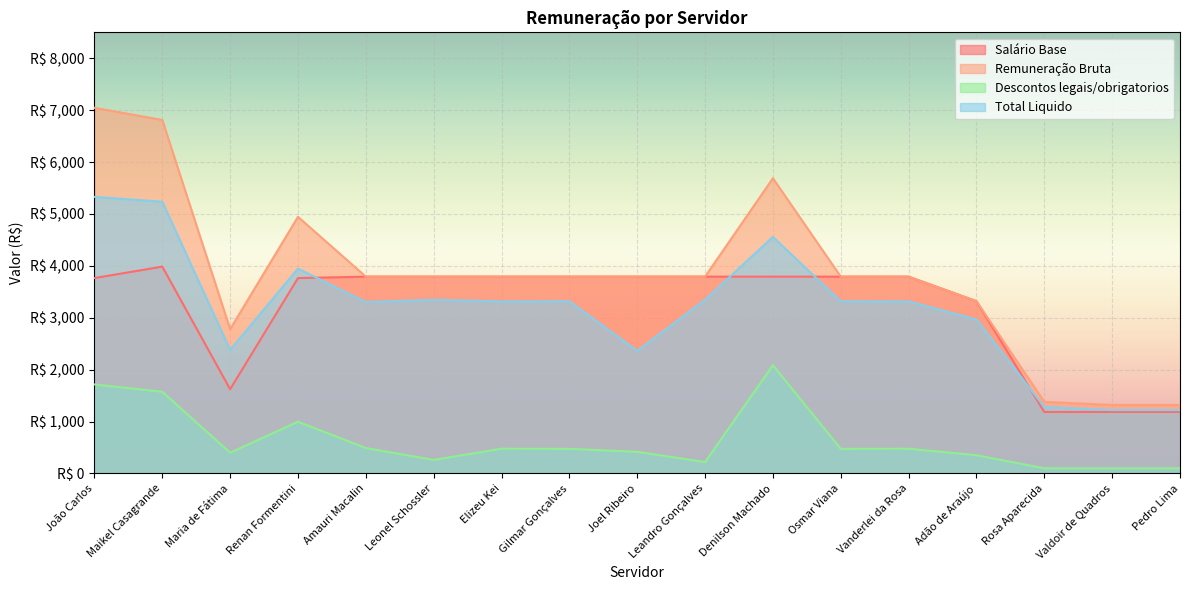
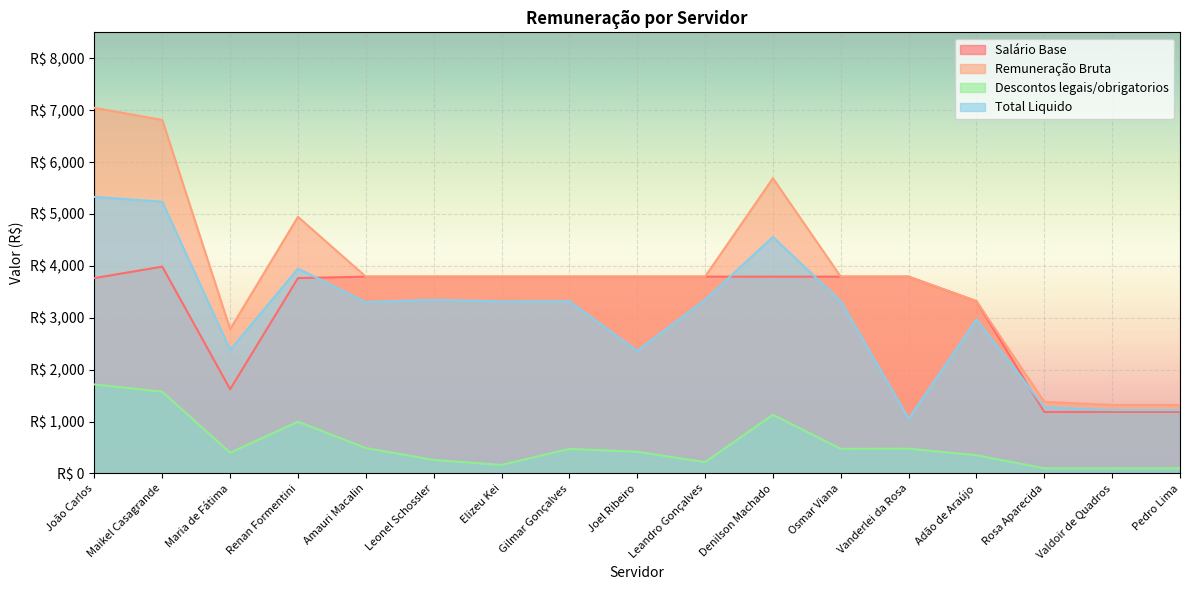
  {
    "Descontos legais/obrigatorios": {
      "João Carlos": "R$ 1,700",
      "Maikel Casagrande": "R$ 1,600",
      "Maria de Fátima": "R$ 400",
      "Renan Formentini": "R$ 1,000",
      "Amauri Macalin": "R$ 500",
      "Leonel Schossler": "R$ 300",
-     "Elizeu Kei": "R$ 500",
+     "Elizeu Kei": "R$ 200",
      "Gilmar Gonçalves": "R$ 500",
      "Joel Ribeiro": "R$ 400",
      "Leandro Gonçalves": "R$ 200",
-     "Denilson Machado": "R$ 2,100",
+     "Denilson Machado": "R$ 1,100",
      "Osmar Viana": "R$ 500",
      "Vanderlei da Rosa": "R$ 500",
      "Adão de Araújo": "R$ 400",
      "Rosa Aparecida": "R$ 100",
      "Valdoir de Quadros": "R$ 100",
      "Pedro Lima": "R$ 100"
    },
    "Total Liquido": {
      "João Carlos": "R$ 5,300",
      "Maikel Casagrande": "R$ 5,200",
      "Maria de Fátima": "R$ 2,400",
      "Renan Formentini": "R$ 3,900",
      "Amauri Macalin": "R$ 3,300",
      "Leonel Schossler": "R$ 3,300",
      "Elizeu Kei": "R$ 3,300",
      "Gilmar Gonçalves": "R$ 3,300",
      "Joel Ribeiro": "R$ 2,400",
      "Leandro Gonçalves": "R$ 3,300",
      "Denilson Machado": "R$ 4,600",
      "Osmar Viana": "R$ 3,300",
-     "Vanderlei da Rosa": "R$ 3,300",
+     "Vanderlei da Rosa": "R$ 1,100",
      "Adão de Araújo": "R$ 3,000",
      "Rosa Aparecida": "R$ 1,300"
    }
  }
